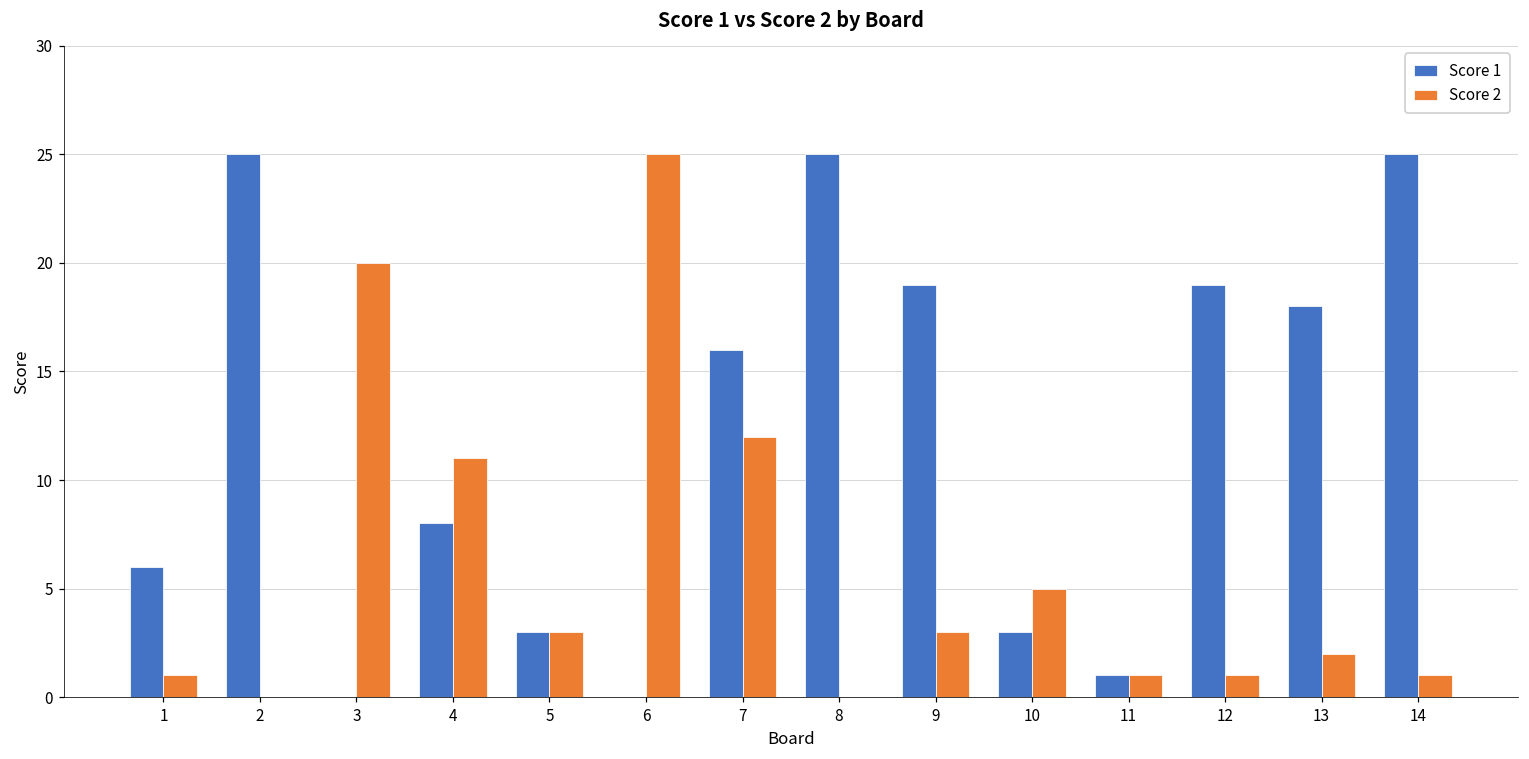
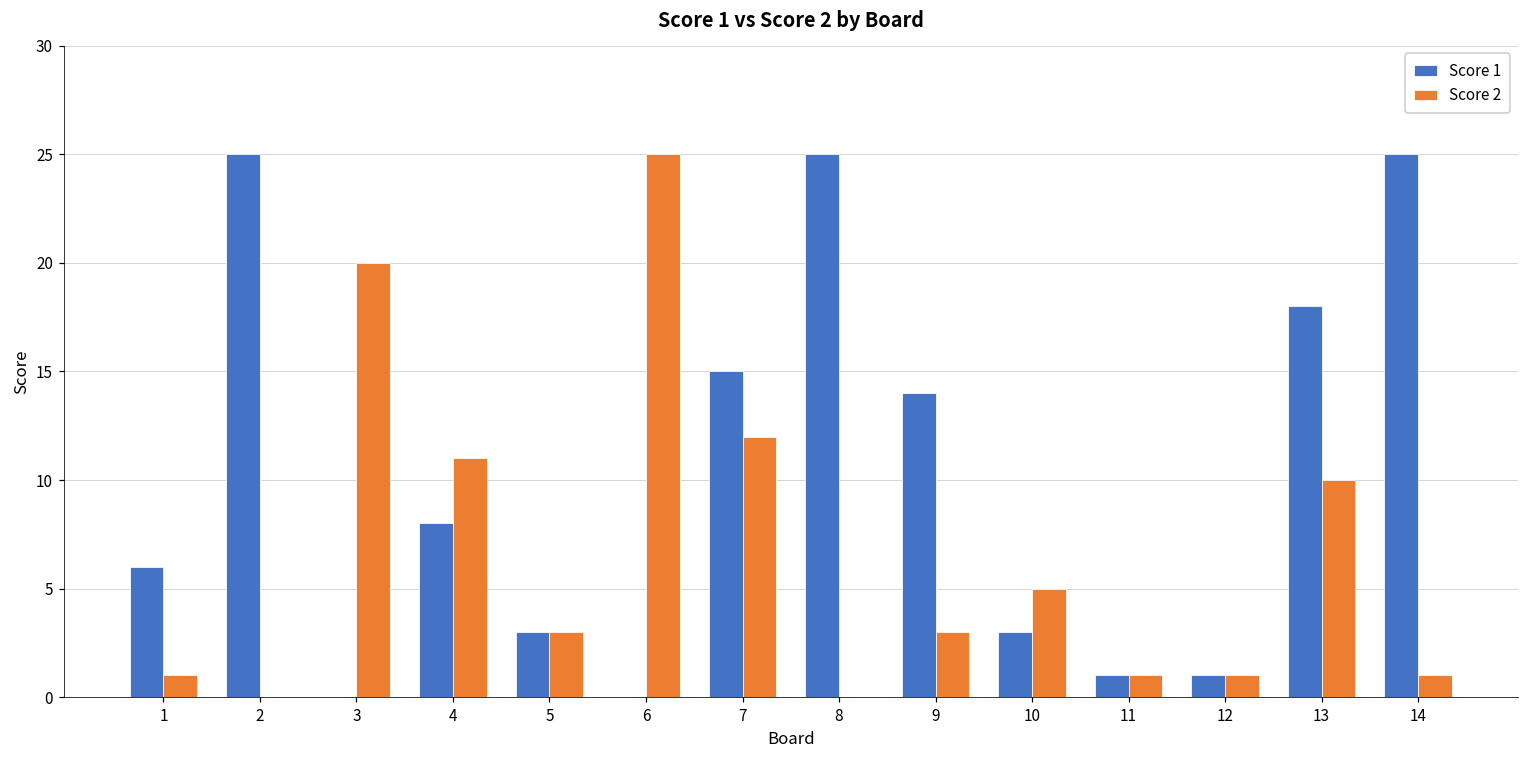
  {
    "Score 1": {
      "1": 6,
      "2": 25,
      "3": 0,
      "4": 8,
      "5": 3,
      "6": 0,
-     "7": 16,
+     "7": 15,
      "8": 25,
-     "9": 19,
+     "9": 14,
      "10": 3,
      "11": 1,
-     "12": 19,
+     "12": 1,
      "13": 18,
      "14": 25
    },
    "Score 2": {
      "1": 1,
      "2": 0,
      "3": 20,
      "4": 11,
      "5": 3,
      "6": 25,
      "7": 12,
      "8": 0,
      "9": 3,
      "10": 5,
      "11": 1,
      "12": 1,
-     "13": 2,
+     "13": 10,
      "14": 1
    }
  }
